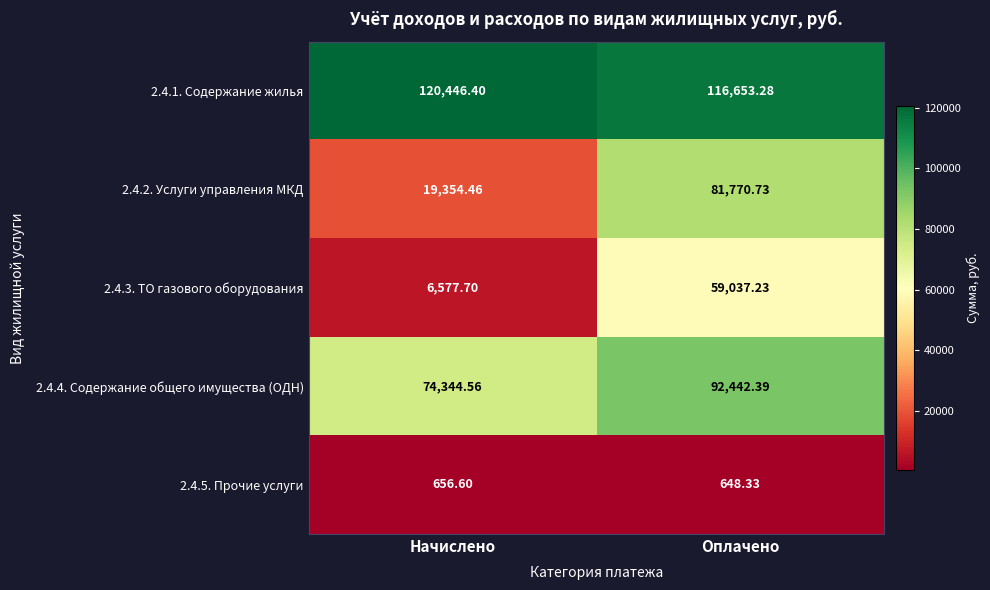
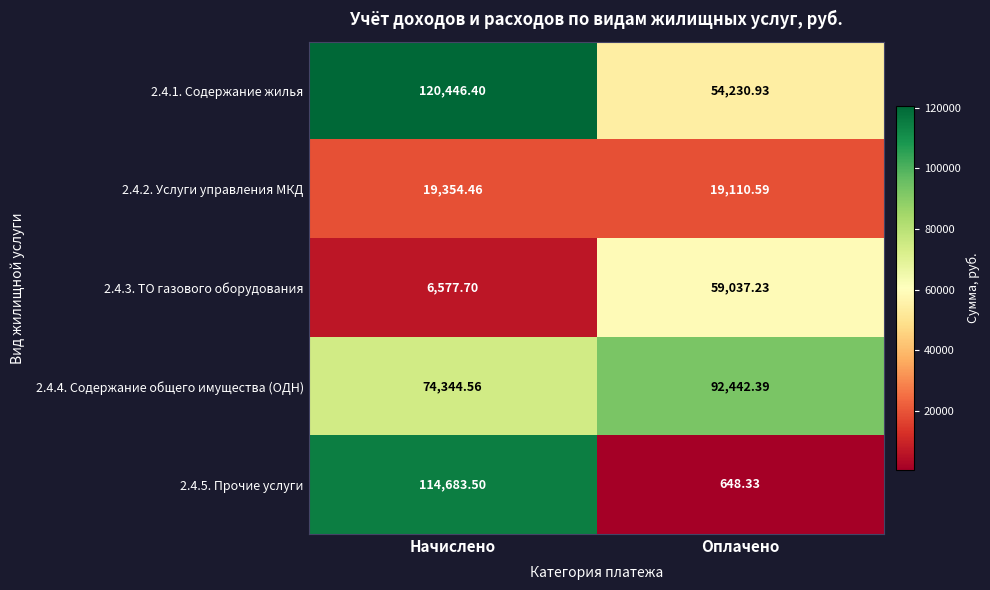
  {
    "2.4.1. Содержание жилья": {
      "Начислено": "120,446.40",
-     "Оплачено": "116,653.28"
+     "Оплачено": "54,230.93"
    },
    "2.4.2. Услуги управления МКД": {
      "Начислено": "19,354.46",
-     "Оплачено": "81,770.73"
+     "Оплачено": "19,110.59"
    },
    "2.4.3. ТО газового оборудования": {
      "Начислено": "6,577.70",
      "Оплачено": "59,037.23"
    },
    "2.4.4. Содержание общего имущества (ОДН)": {
      "Начислено": "74,344.56",
      "Оплачено": "92,442.39"
    },
    "2.4.5. Прочие услуги": {
-     "Начислено": "656.60",
+     "Начислено": "114,683.50",
      "Оплачено": "648.33"
    }
  }
